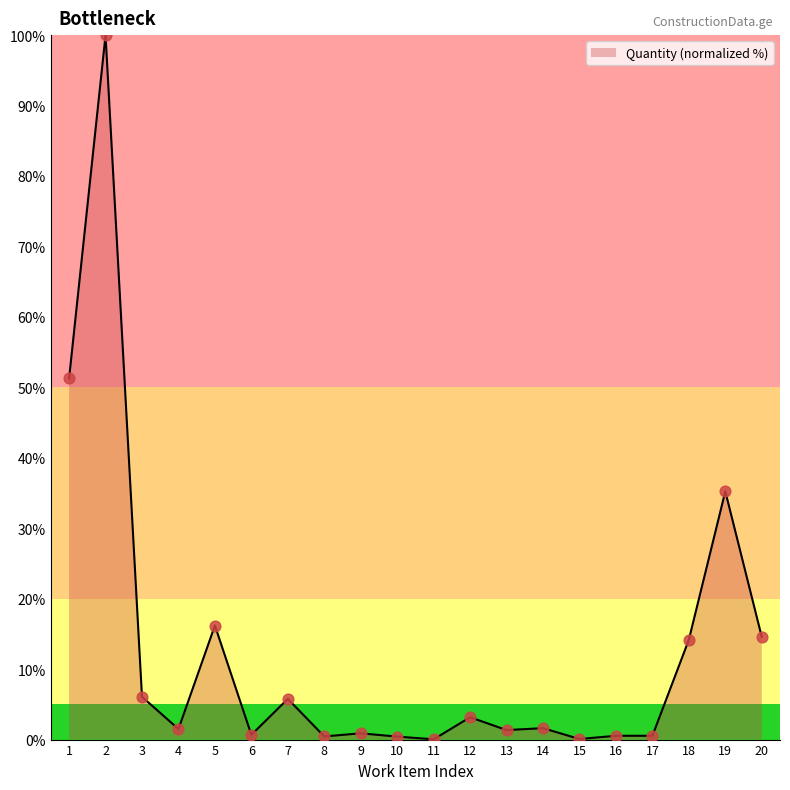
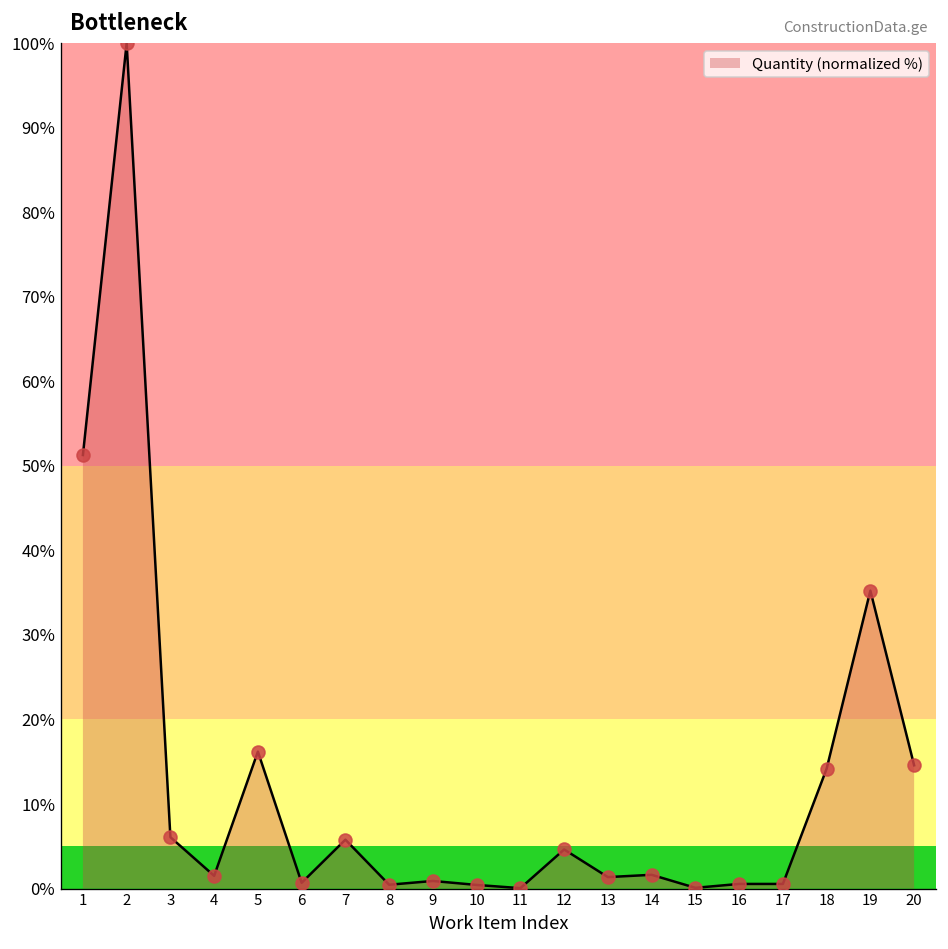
  {
    "1": "51%",
    "2": "100%",
    "3": "6%",
    "4": "1%",
    "5": "16%",
    "6": "1%",
    "7": "6%",
    "8": "0%",
    "9": "1%",
    "10": "0%",
    "11": "0%",
-   "12": "3%",
+   "12": "5%",
    "13": "1%",
    "14": "2%",
    "15": "0%",
    "16": "1%",
    "17": "1%",
    "18": "14%",
    "19": "35%",
    "20": "15%"
  }
